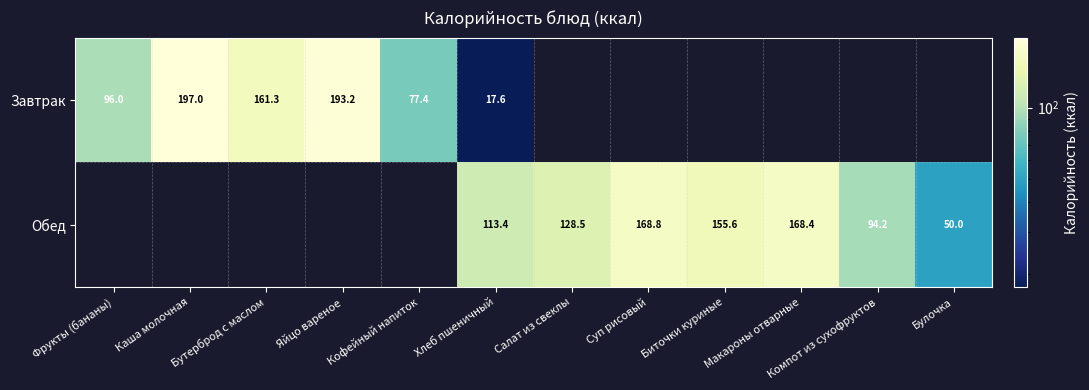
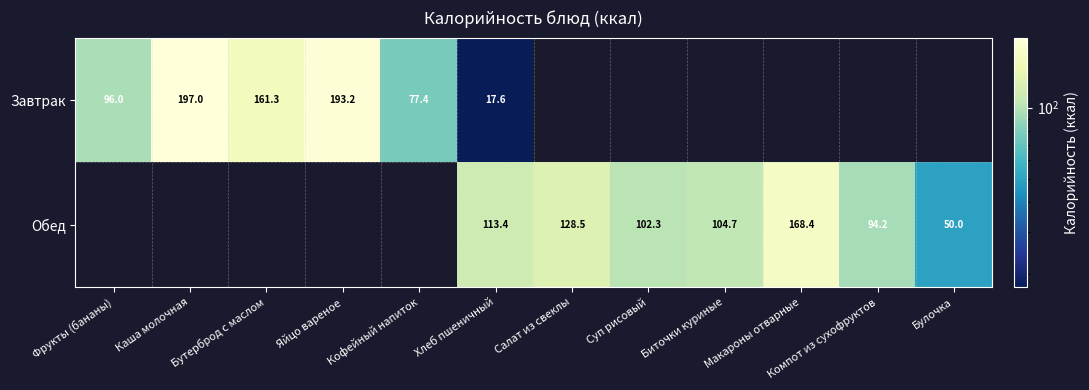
  {
    "Завтрак": {
      "Фрукты (бананы)": 96.0,
      "Каша молочная": 197.0,
      "Бутерброд с маслом": 161.3,
      "Яйцо вареное": 193.2,
      "Кофейный напиток": 77.4,
      "Хлеб пшеничный": 17.6
    },
    "Обед": {
      "Хлеб пшеничный": 113.4,
      "Салат из свеклы": 128.5,
-     "Суп рисовый": 168.8,
-     "Биточки куриные": 155.6,
+     "Суп рисовый": 102.3,
+     "Биточки куриные": 104.7,
      "Макароны отварные": 168.4,
      "Компот из сухофруктов": 94.2,
      "Булочка": 50.0
    }
  }
